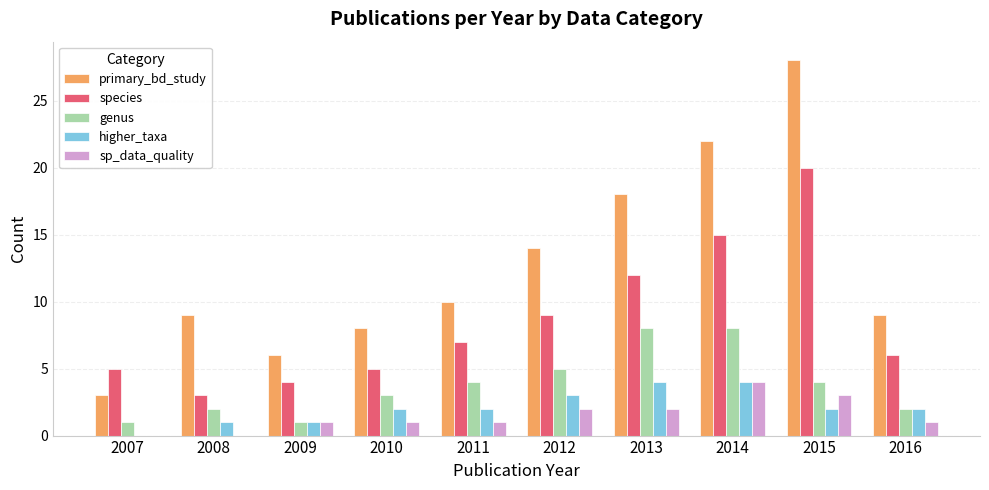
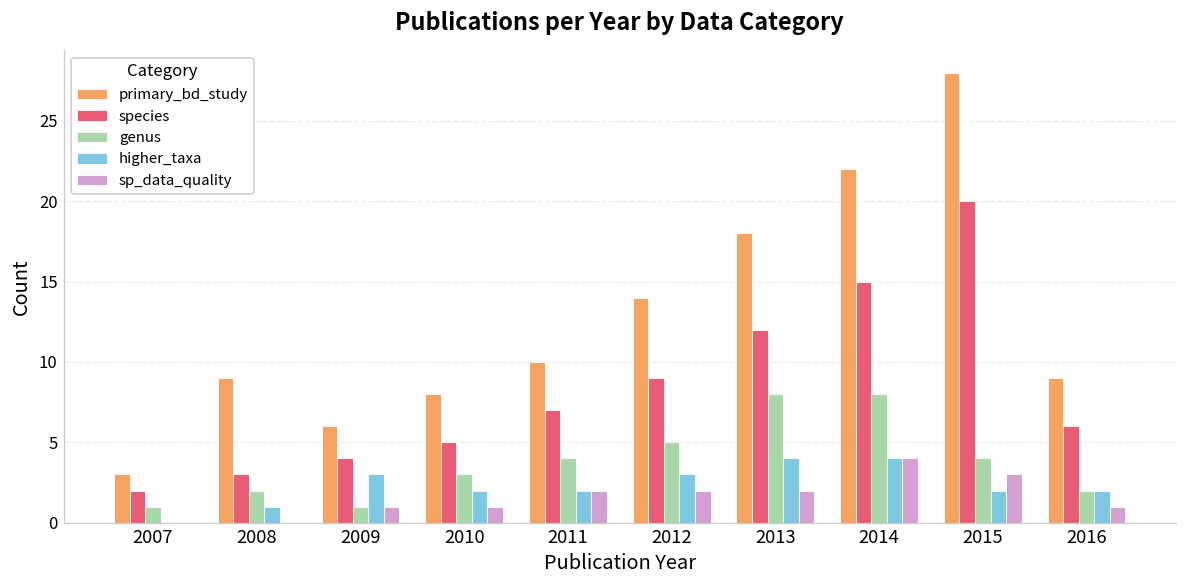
  {
    "primary_bd_study": {
      "2007": 3,
      "2008": 9,
      "2009": 6,
      "2010": 8,
      "2011": 10,
      "2012": 14,
      "2013": 18,
      "2014": 22,
      "2015": 28,
      "2016": 9
    },
    "species": {
-     "2007": 5,
+     "2007": 2,
      "2008": 3,
      "2009": 4,
      "2010": 5,
      "2011": 7,
      "2012": 9,
      "2013": 12,
      "2014": 15,
      "2015": 20,
      "2016": 6
    },
    "genus": {
      "2007": 1,
      "2008": 2,
      "2009": 1,
      "2010": 3,
      "2011": 4,
      "2012": 5,
      "2013": 8,
      "2014": 8,
      "2015": 4,
      "2016": 2
    },
    "higher_taxa": {
      "2007": 0,
      "2008": 1,
-     "2009": 1,
+     "2009": 3,
      "2010": 2,
      "2011": 2,
      "2012": 3,
      "2013": 4,
      "2014": 4,
      "2015": 2,
      "2016": 2
    },
    "sp_data_quality": {
      "2007": 0,
      "2008": 0,
      "2009": 1,
      "2010": 1,
-     "2011": 1,
+     "2011": 2,
      "2012": 2,
      "2013": 2,
      "2014": 4,
      "2015": 3,
      "2016": 1
    }
  }
